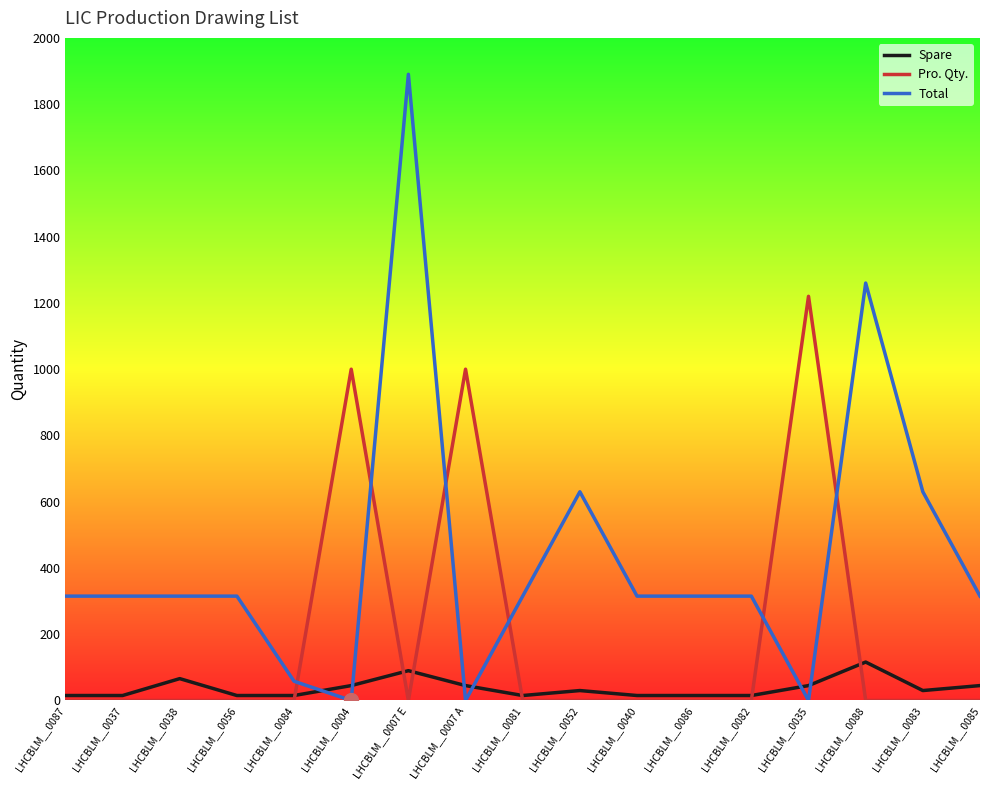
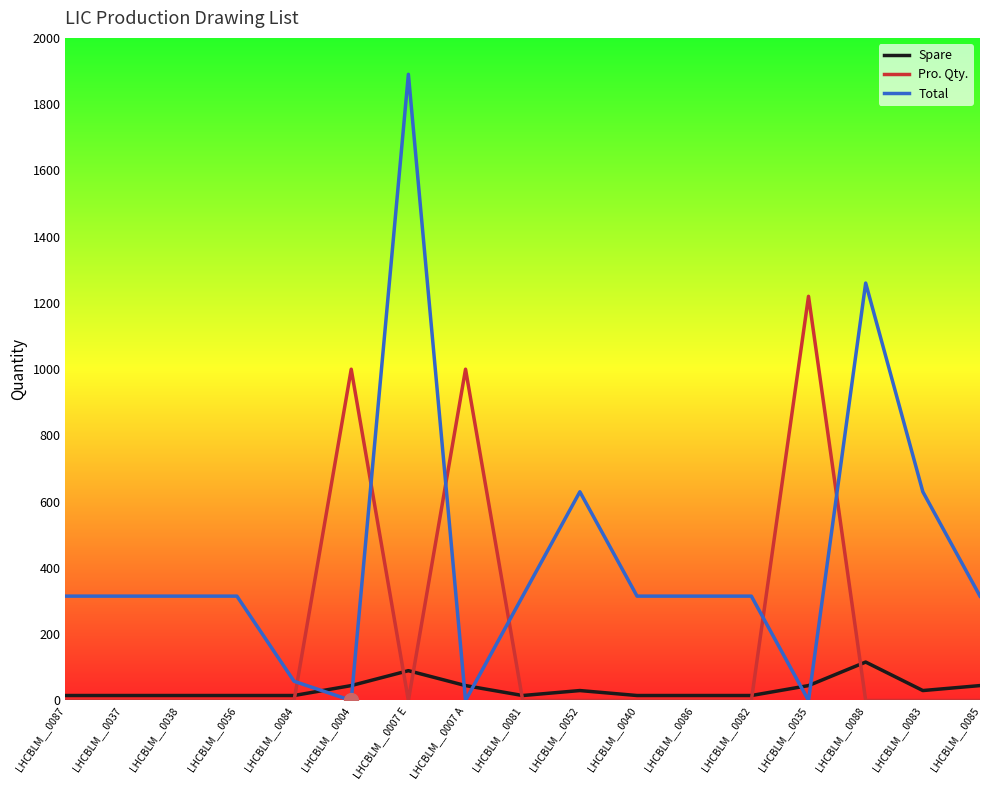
  {
    "Spare": {
      "LHCBLM__0087": 20,
      "LHCBLM__0037": 20,
-     "LHCBLM__0038": 70,
+     "LHCBLM__0038": 20,
      "LHCBLM__0056": 20,
      "LHCBLM__0084": 20,
      "LHCBLM__0004": 50,
      "LHCBLM__0007 E": 90,
      "LHCBLM__0007 A": 50,
      "LHCBLM__0081": 20,
      "LHCBLM__0052": 30,
      "LHCBLM__0040": 20,
      "LHCBLM__0086": 20,
      "LHCBLM__0082": 20,
      "LHCBLM__0035": 50,
      "LHCBLM__0088": 120,
      "LHCBLM__0083": 30,
      "LHCBLM__0085": 50
    },
    "Pro. Qty.": {
      "LHCBLM__0087": 0,
      "LHCBLM__0037": 0,
      "LHCBLM__0038": 0,
      "LHCBLM__0056": 0,
      "LHCBLM__0084": 0,
      "LHCBLM__0004": 1000,
      "LHCBLM__0007 E": 0,
      "LHCBLM__0007 A": 1000,
      "LHCBLM__0081": 0,
      "LHCBLM__0052": 0,
      "LHCBLM__0040": 0,
      "LHCBLM__0086": 0,
      "LHCBLM__0082": 0,
      "LHCBLM__0035": 1220,
      "LHCBLM__0088": 0,
      "LHCBLM__0083": 0,
      "LHCBLM__0085": 0
    },
    "Total": {
      "LHCBLM__0087": 320,
      "LHCBLM__0037": 320,
      "LHCBLM__0038": 320,
      "LHCBLM__0056": 320,
      "LHCBLM__0084": 60,
      "LHCBLM__0007 E": 1890,
      "LHCBLM__0007 A": 0,
      "LHCBLM__0081": 320,
      "LHCBLM__0052": 630,
      "LHCBLM__0040": 320,
      "LHCBLM__0086": 320,
      "LHCBLM__0082": 320,
      "LHCBLM__0035": 0,
      "LHCBLM__0088": 1260,
      "LHCBLM__0083": 630,
      "LHCBLM__0085": 320
    }
  }
